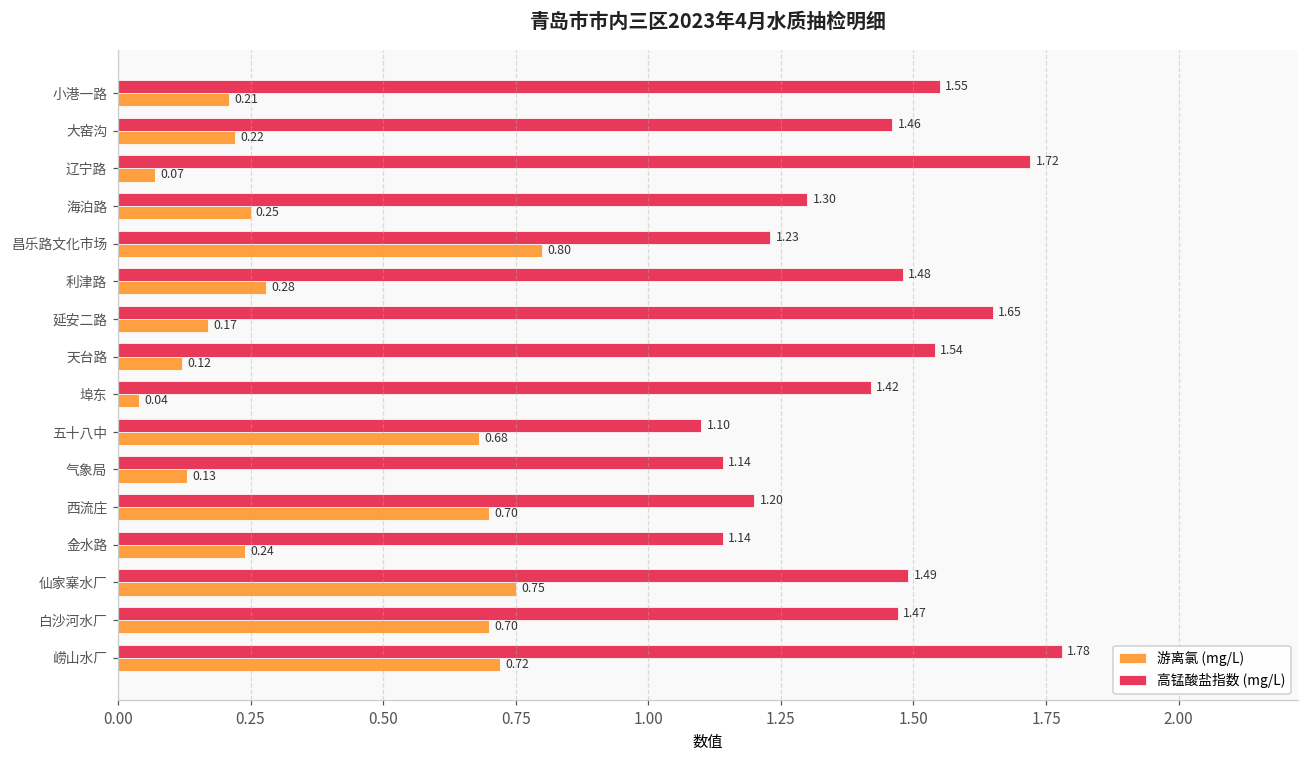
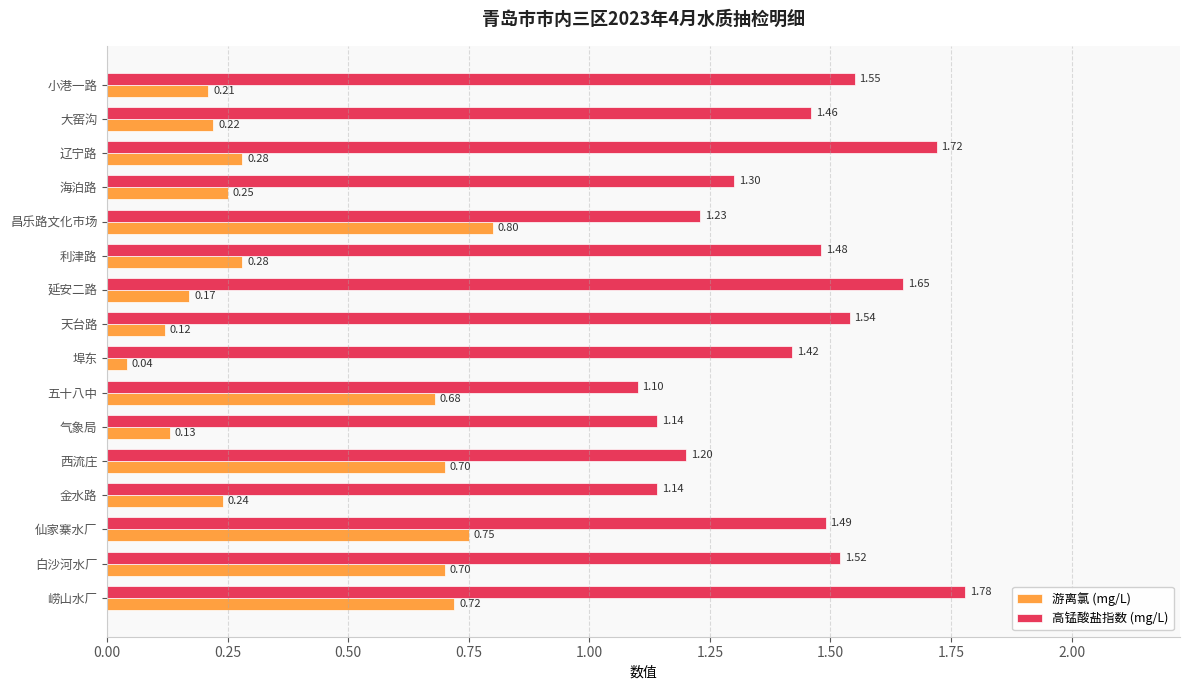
  {
    "游离氯 (mg/L)": {
      "小港一路": 0.21,
      "大窑沟": 0.22,
-     "辽宁路": 0.07,
+     "辽宁路": 0.28,
      "海泊路": 0.25,
      "昌乐路文化市场": 0.80,
      "利津路": 0.28,
      "延安二路": 0.17,
      "天台路": 0.12,
      "埠东": 0.04,
      "五十八中": 0.68,
      "气象局": 0.13,
      "西流庄": 0.70,
      "金水路": 0.24,
      "仙家寨水厂": 0.75,
      "白沙河水厂": 0.70,
      "崂山水厂": 0.72
    },
    "高锰酸盐指数 (mg/L)": {
      "小港一路": 1.55,
      "大窑沟": 1.46,
      "辽宁路": 1.72,
      "海泊路": 1.30,
      "昌乐路文化市场": 1.23,
      "利津路": 1.48,
      "延安二路": 1.65,
      "天台路": 1.54,
      "埠东": 1.42,
      "五十八中": 1.10,
      "气象局": 1.14,
      "西流庄": 1.20,
      "金水路": 1.14,
      "仙家寨水厂": 1.49,
-     "白沙河水厂": 1.47,
+     "白沙河水厂": 1.52,
      "崂山水厂": 1.78
    }
  }
